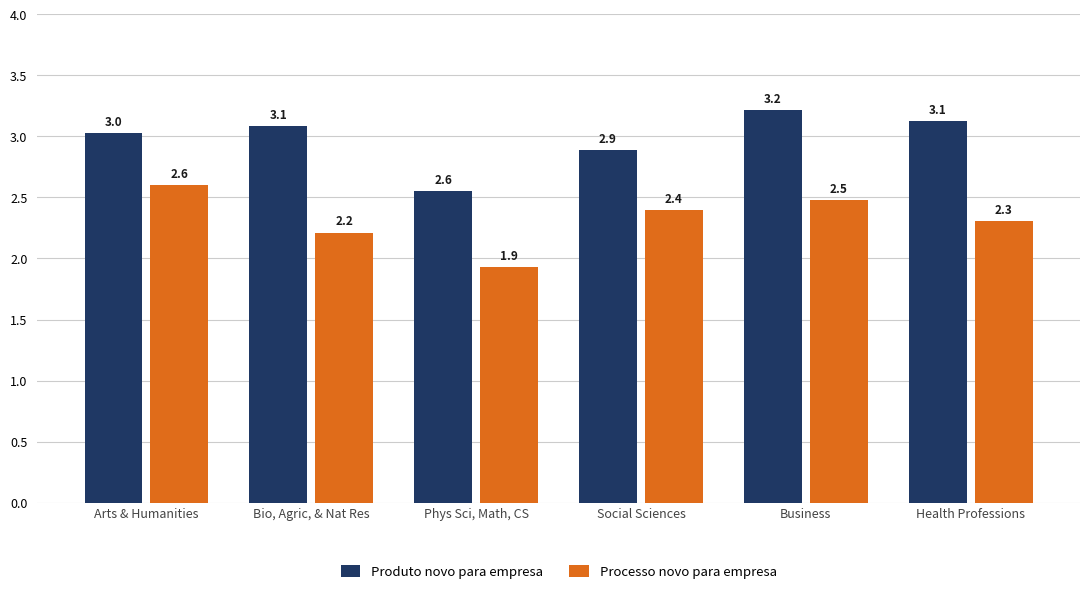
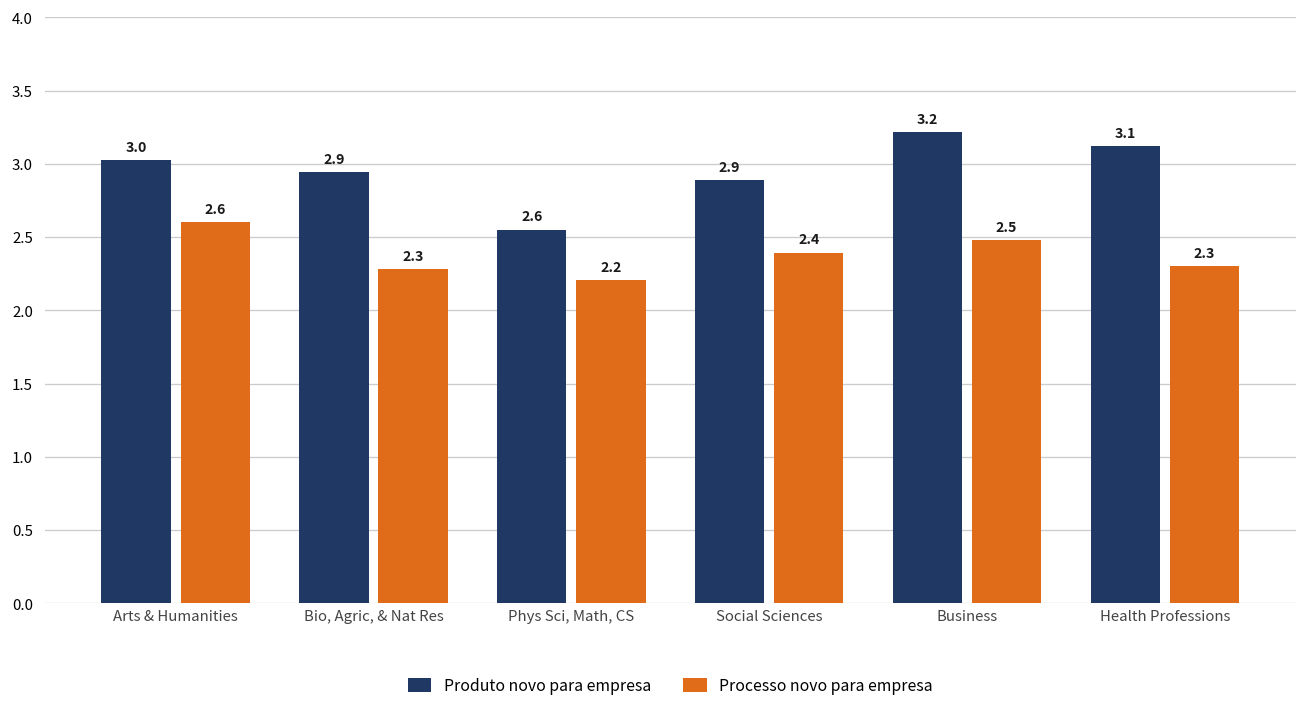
  {
    "Produto novo para empresa": {
      "Arts & Humanities": 3.0,
-     "Bio, Agric, & Nat Res": 3.1,
+     "Bio, Agric, & Nat Res": 2.9,
      "Phys Sci, Math, CS": 2.6,
      "Social Sciences": 2.9,
      "Business": 3.2,
      "Health Professions": 3.1
    },
    "Processo novo para empresa": {
      "Arts & Humanities": 2.6,
-     "Bio, Agric, & Nat Res": 2.2,
-     "Phys Sci, Math, CS": 1.9,
+     "Bio, Agric, & Nat Res": 2.3,
+     "Phys Sci, Math, CS": 2.2,
      "Social Sciences": 2.4,
      "Business": 2.5,
      "Health Professions": 2.3
    }
  }
